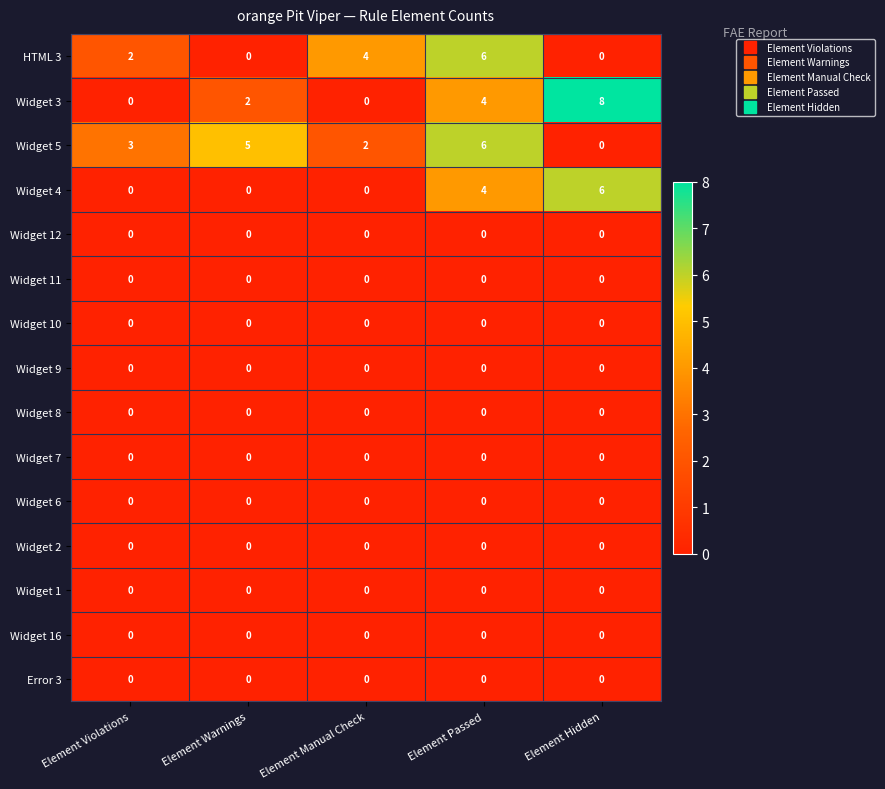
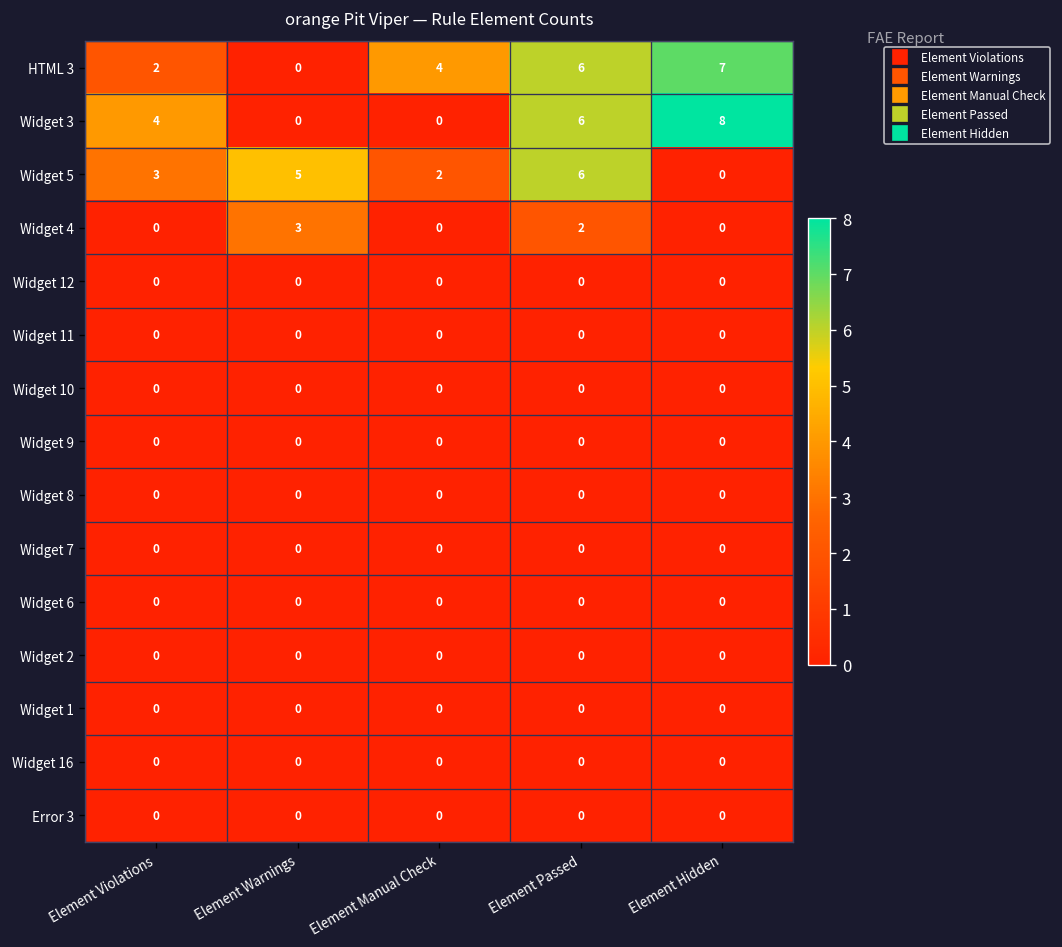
  {
    "HTML 3": {
      "Element Violations": 2,
      "Element Warnings": 0,
      "Element Manual Check": 4,
      "Element Passed": 6,
-     "Element Hidden": 0
+     "Element Hidden": 7
    },
    "Widget 3": {
-     "Element Violations": 0,
-     "Element Warnings": 2,
+     "Element Violations": 4,
+     "Element Warnings": 0,
      "Element Manual Check": 0,
-     "Element Passed": 4,
+     "Element Passed": 6,
      "Element Hidden": 8
    },
    "Widget 5": {
      "Element Violations": 3,
      "Element Warnings": 5,
      "Element Manual Check": 2,
      "Element Passed": 6,
      "Element Hidden": 0
    },
    "Widget 4": {
      "Element Violations": 0,
-     "Element Warnings": 0,
+     "Element Warnings": 3,
      "Element Manual Check": 0,
-     "Element Passed": 4,
-     "Element Hidden": 6
+     "Element Passed": 2,
+     "Element Hidden": 0
    },
    "Widget 12": {
      "Element Violations": 0,
      "Element Warnings": 0,
      "Element Manual Check": 0,
      "Element Passed": 0,
      "Element Hidden": 0
    },
    "Widget 11": {
      "Element Violations": 0,
      "Element Warnings": 0,
      "Element Manual Check": 0,
      "Element Passed": 0,
      "Element Hidden": 0
    },
    "Widget 10": {
      "Element Violations": 0,
      "Element Warnings": 0,
      "Element Manual Check": 0,
      "Element Passed": 0,
      "Element Hidden": 0
    },
    "Widget 9": {
      "Element Violations": 0,
      "Element Warnings": 0,
      "Element Manual Check": 0,
      "Element Passed": 0,
      "Element Hidden": 0
    },
    "Widget 8": {
      "Element Violations": 0,
      "Element Warnings": 0,
      "Element Manual Check": 0,
      "Element Passed": 0,
      "Element Hidden": 0
    },
    "Widget 7": {
      "Element Violations": 0,
      "Element Warnings": 0,
      "Element Manual Check": 0,
      "Element Passed": 0,
      "Element Hidden": 0
    },
    "Widget 6": {
      "Element Violations": 0,
      "Element Warnings": 0,
      "Element Manual Check": 0,
      "Element Passed": 0,
      "Element Hidden": 0
    },
    "Widget 2": {
      "Element Violations": 0,
      "Element Warnings": 0,
      "Element Manual Check": 0,
      "Element Passed": 0,
      "Element Hidden": 0
    },
    "Widget 1": {
      "Element Violations": 0,
      "Element Warnings": 0,
      "Element Manual Check": 0,
      "Element Passed": 0,
      "Element Hidden": 0
    },
    "Widget 16": {
      "Element Violations": 0,
      "Element Warnings": 0,
      "Element Manual Check": 0,
      "Element Passed": 0,
      "Element Hidden": 0
    },
    "Error 3": {
      "Element Violations": 0,
      "Element Warnings": 0,
      "Element Manual Check": 0,
      "Element Passed": 0,
      "Element Hidden": 0
    }
  }
